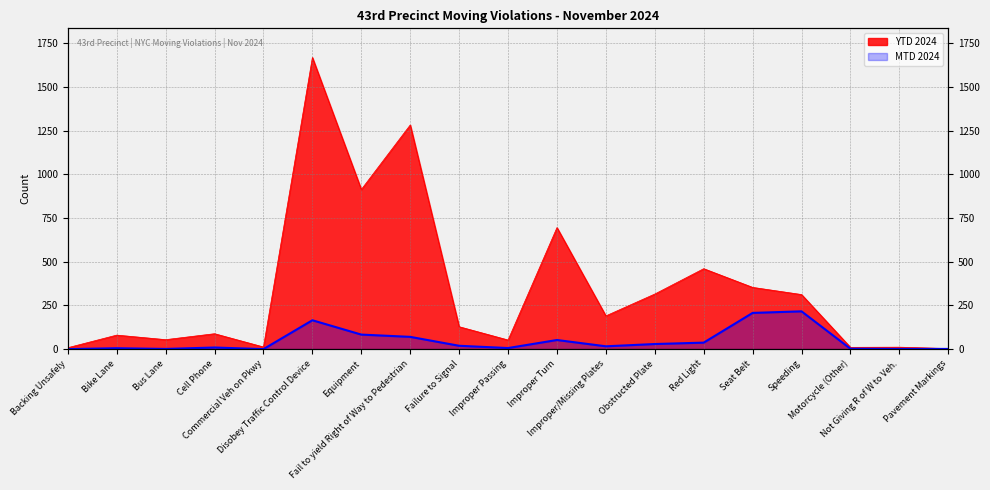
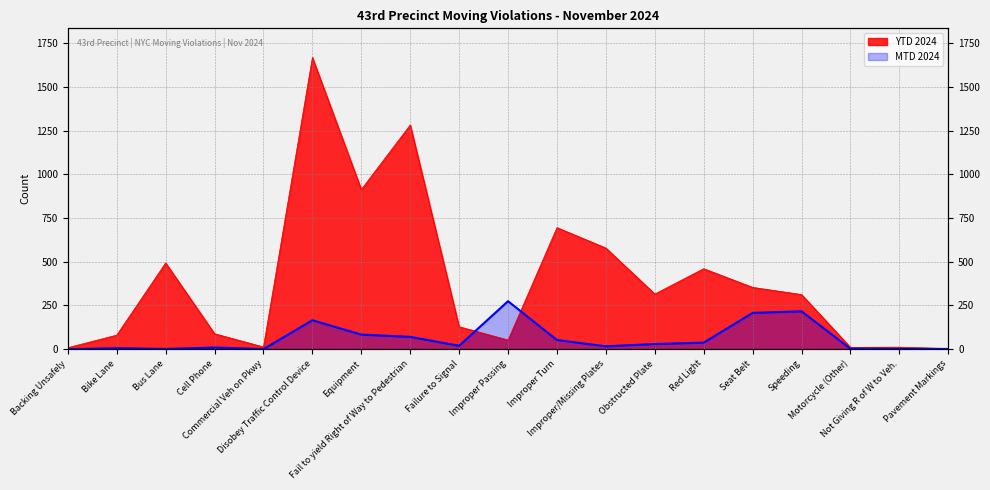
  {
    "YTD 2024": {
      "Bike Lane": 80,
-     "Bus Lane": 50,
+     "Bus Lane": 490,
      "Cell Phone": 90,
      "Disobey Traffic Control Device": 1670,
      "Equipment": 910,
      "Fail to yield Right of Way to Pedestrian": 1280,
      "Failure to Signal": 130,
      "Improper Passing": 50,
      "Improper Turn": 700,
-     "Improper/Missing Plates": 190,
+     "Improper/Missing Plates": 580,
      "Obstructed Plate": 320,
      "Red Light": 460,
      "Seat Belt": 350,
      "Speeding": 310
    },
    "MTD 2024": {
      "Bike Lane": 10,
      "Bus Lane": 0,
      "Cell Phone": 10,
      "Disobey Traffic Control Device": 170,
      "Equipment": 80,
      "Fail to yield Right of Way to Pedestrian": 70,
      "Failure to Signal": 20,
-     "Improper Passing": 10,
+     "Improper Passing": 270,
      "Improper Turn": 50,
      "Improper/Missing Plates": 20,
      "Obstructed Plate": 30,
      "Red Light": 40,
      "Seat Belt": 210,
      "Speeding": 220
    }
  }
